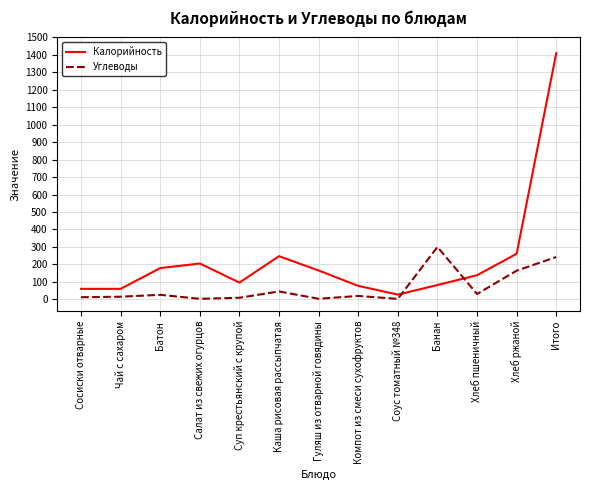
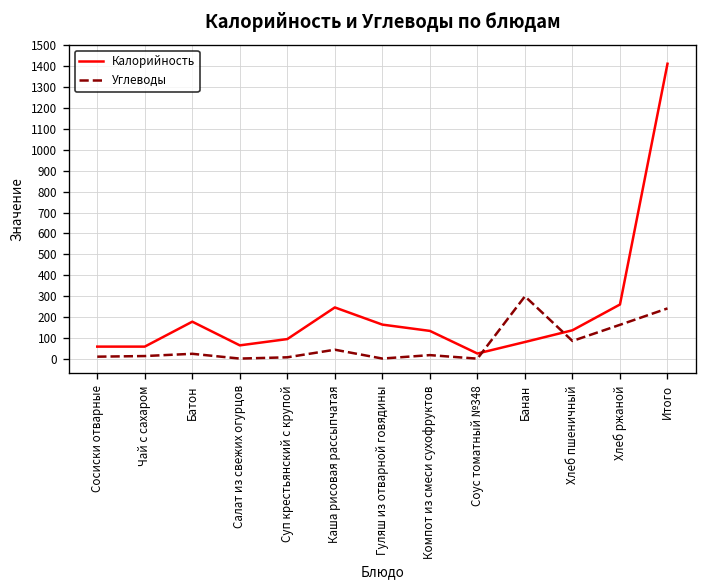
  {
    "Калорийность": {
      "Сосиски отварные": 60,
      "Чай с сахаром": 60,
      "Батон": 180,
-     "Салат из свежих огурцов": 210,
+     "Салат из свежих огурцов": 70,
      "Суп крестьянский с крупой": 100,
      "Каша рисовая рассыпчатая": 250,
      "Гуляш из отварной говядины": 170,
-     "Компот из смеси сухофруктов": 80,
+     "Компот из смеси сухофруктов": 140,
      "Соус томатный №348": 30,
      "Банан": 80,
      "Хлеб пшеничный": 140,
      "Хлеб ржаной": 260,
      "Итого": 1410
    },
    "Углеводы": {
      "Сосиски отварные": 10,
      "Чай с сахаром": 20,
      "Батон": 30,
      "Салат из свежих огурцов": 0,
      "Суп крестьянский с крупой": 10,
      "Каша рисовая рассыпчатая": 50,
      "Гуляш из отварной говядины": 0,
      "Компот из смеси сухофруктов": 20,
      "Соус томатный №348": 0,
      "Банан": 300,
-     "Хлеб пшеничный": 30,
+     "Хлеб пшеничный": 90,
      "Хлеб ржаной": 160,
      "Итого": 240
    }
  }
